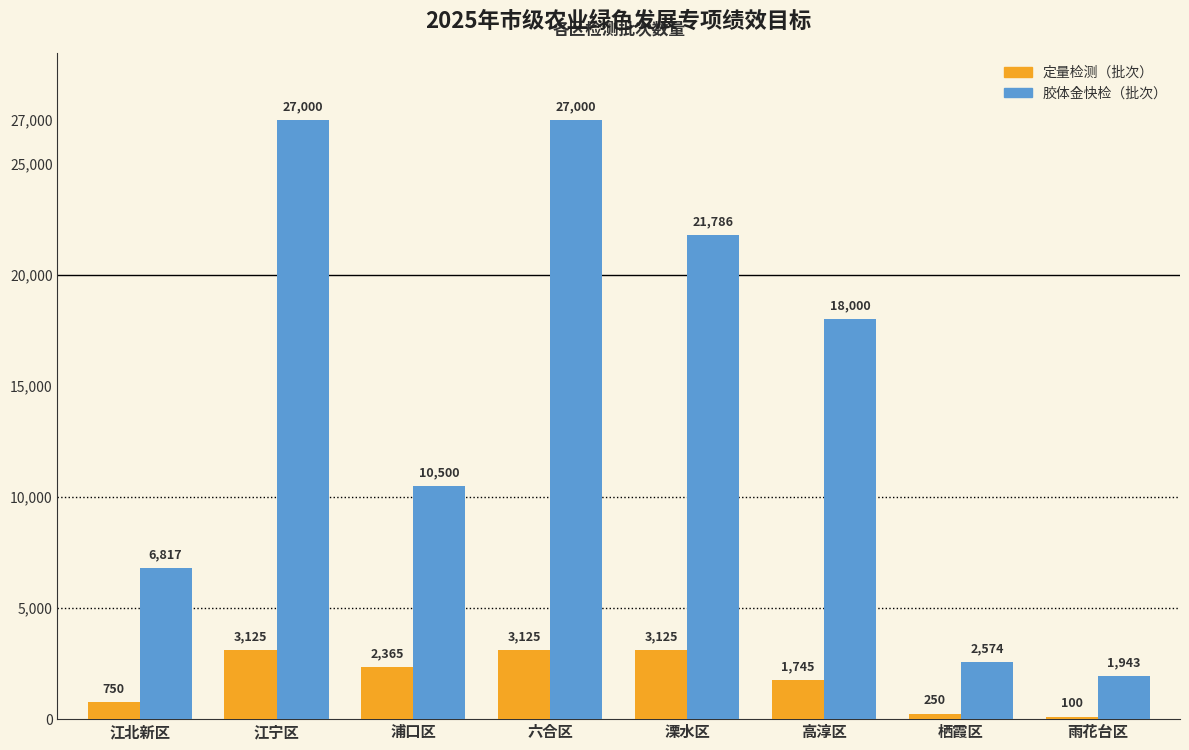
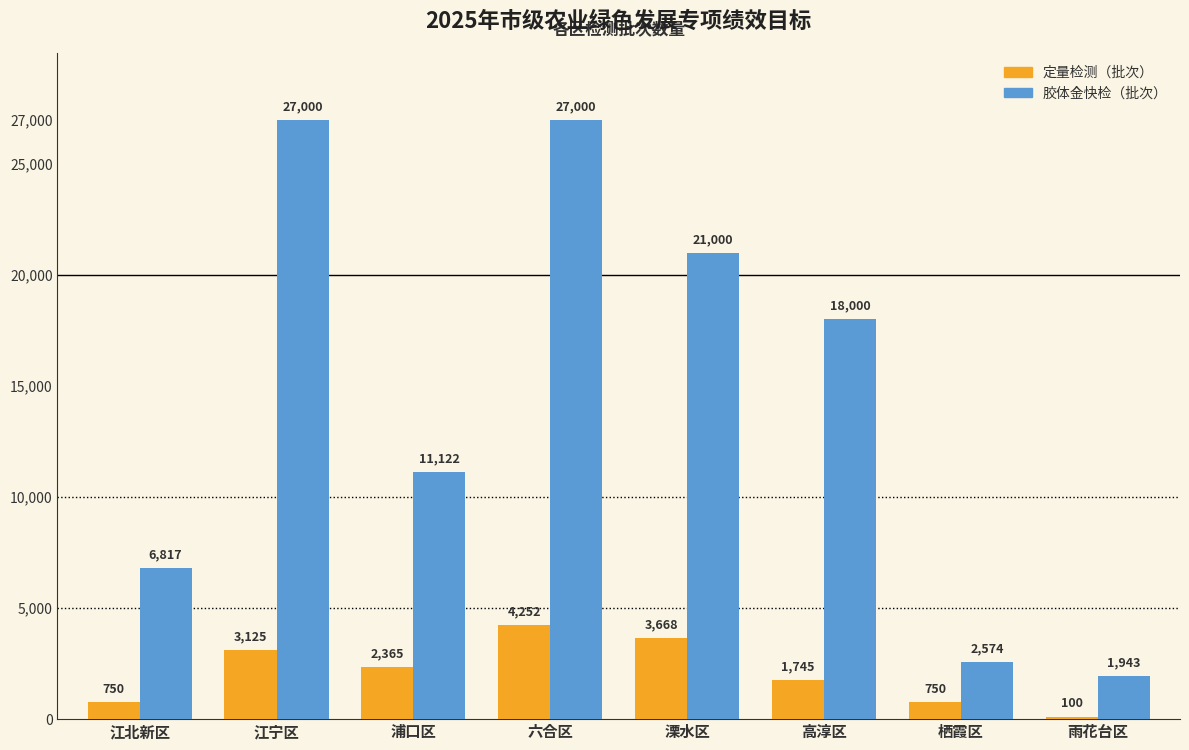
  {
    "定量检测（批次）": {
      "江北新区": "750",
      "江宁区": "3,125",
      "浦口区": "2,365",
-     "六合区": "3,125",
-     "溧水区": "3,125",
+     "六合区": "4,252",
+     "溧水区": "3,668",
      "高淳区": "1,745",
-     "栖霞区": "250",
+     "栖霞区": "750",
      "雨花台区": "100"
    },
    "胶体金快检（批次）": {
      "江北新区": "6,817",
      "江宁区": "27,000",
-     "浦口区": "10,500",
+     "浦口区": "11,122",
      "六合区": "27,000",
-     "溧水区": "21,786",
+     "溧水区": "21,000",
      "高淳区": "18,000",
      "栖霞区": "2,574",
      "雨花台区": "1,943"
    }
  }
